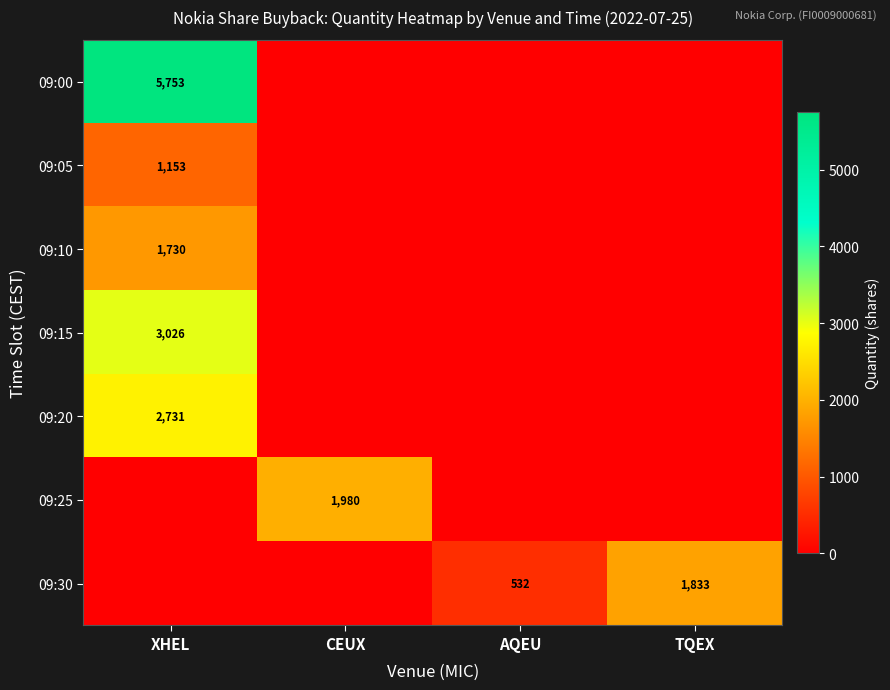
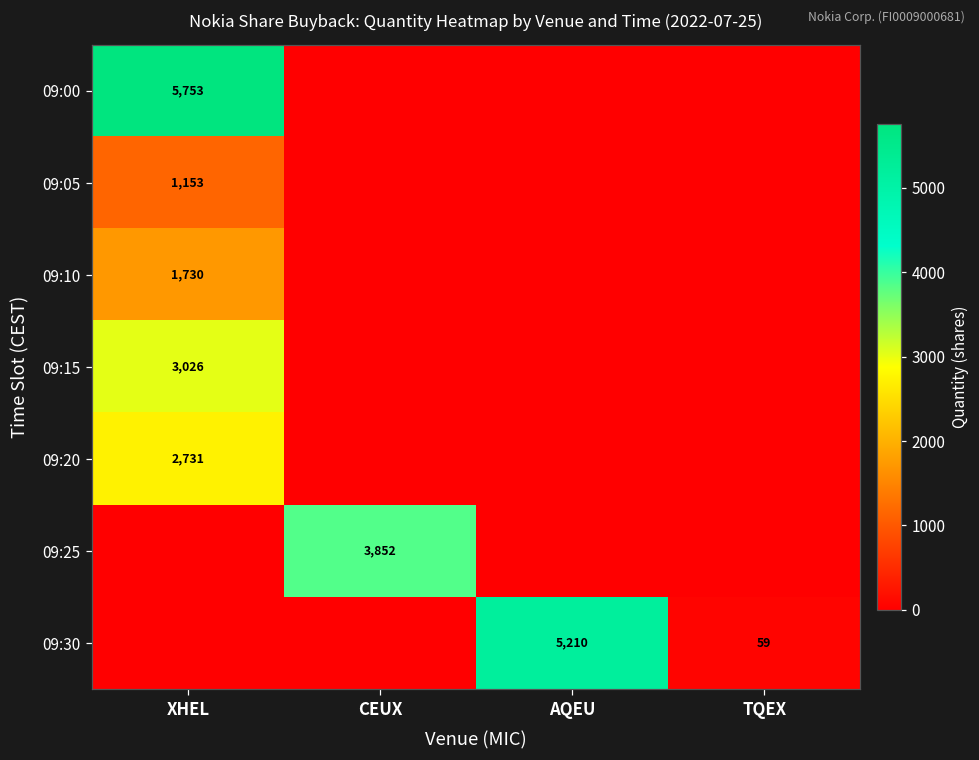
  {
    "09:00": {
      "XHEL": "5,753"
    },
    "09:05": {
      "XHEL": "1,153"
    },
    "09:10": {
      "XHEL": "1,730"
    },
    "09:15": {
      "XHEL": "3,026"
    },
    "09:20": {
      "XHEL": "2,731"
    },
    "09:25": {
-     "CEUX": "1,980"
+     "CEUX": "3,852"
    },
    "09:30": {
-     "AQEU": "532",
-     "TQEX": "1,833"
+     "AQEU": "5,210",
+     "TQEX": "59"
    }
  }
